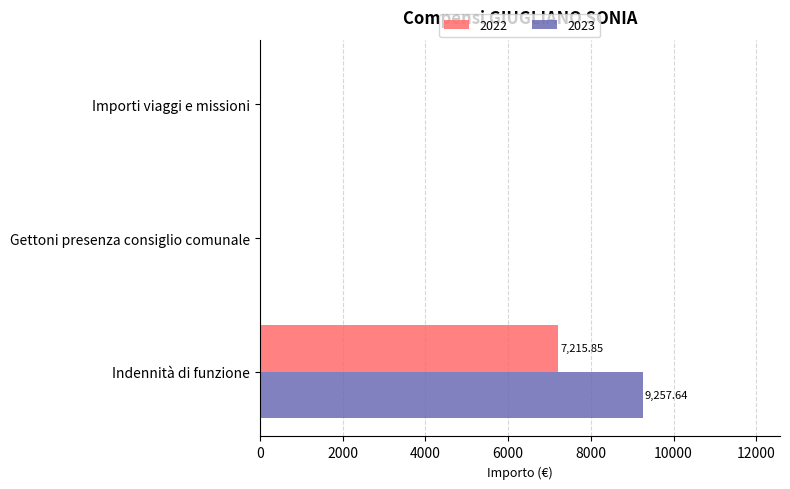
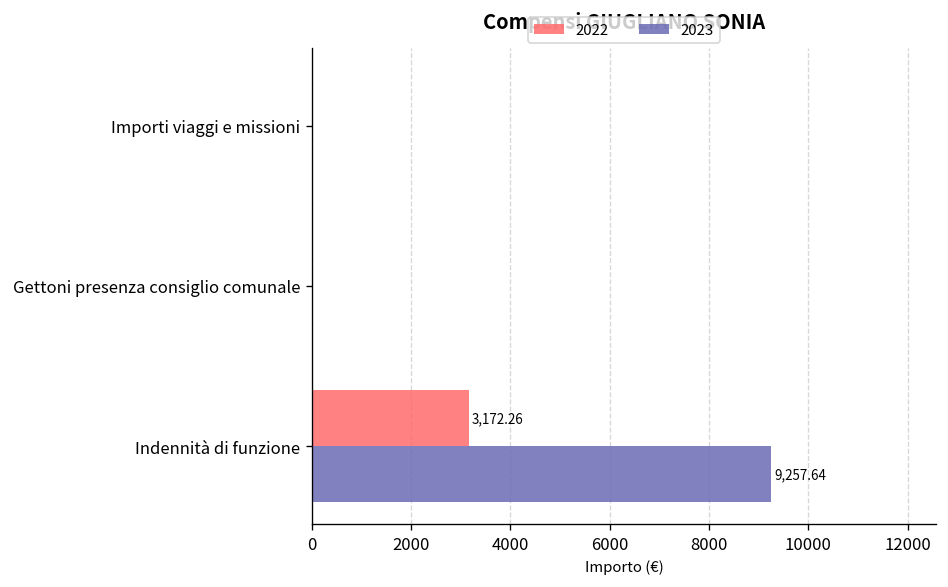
  {
    "2022": {
-     "Indennità di funzione": "7,215.85"
+     "Indennità di funzione": "3,172.26"
    },
    "2023": {
      "Indennità di funzione": "9,257.64"
    }
  }
